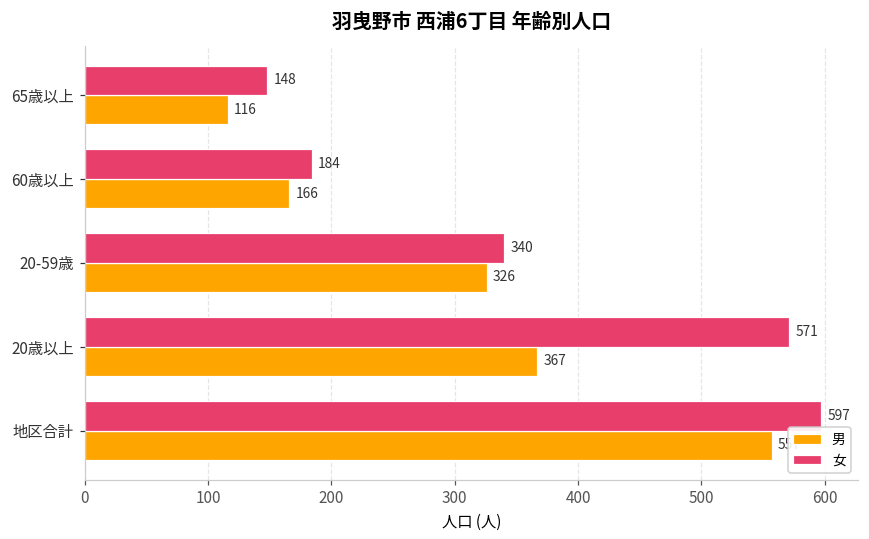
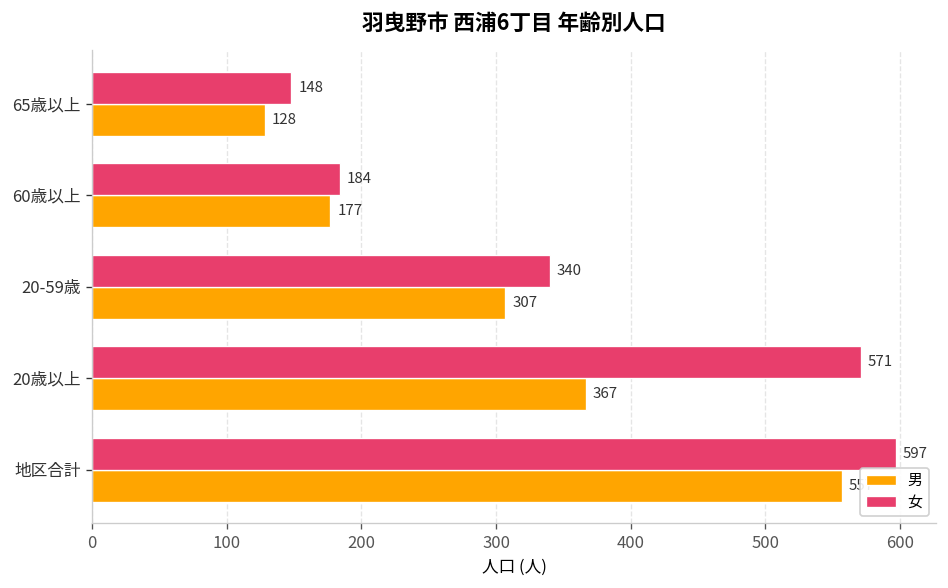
  {
    "男": {
-     "65歳以上": 116,
-     "60歳以上": 166,
-     "20-59歳": 326,
+     "65歳以上": 128,
+     "60歳以上": 177,
+     "20-59歳": 307,
      "20歳以上": 367
    },
    "女": {
      "65歳以上": 148,
      "60歳以上": 184,
      "20-59歳": 340,
      "20歳以上": 571,
      "地区合計": 597
    }
  }
